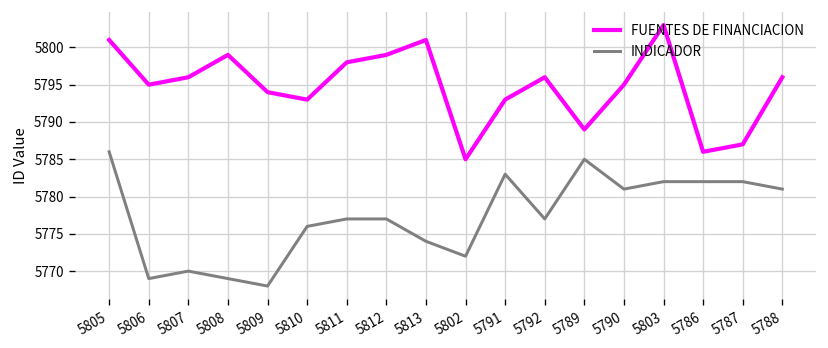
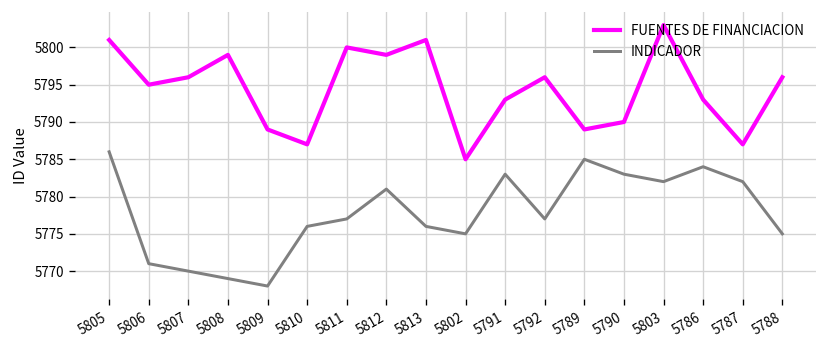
  {
    "FUENTES DE FINANCIACION": {
      "5805": 5801,
      "5806": 5795,
      "5807": 5796,
      "5808": 5799,
-     "5809": 5794,
-     "5810": 5793,
-     "5811": 5798,
+     "5809": 5789,
+     "5810": 5787,
+     "5811": 5800,
      "5812": 5799,
      "5813": 5801,
      "5802": 5785,
      "5791": 5793,
      "5792": 5796,
      "5789": 5789,
-     "5790": 5795,
+     "5790": 5790,
      "5803": 5803,
-     "5786": 5786,
+     "5786": 5793,
      "5787": 5787,
      "5788": 5796
    },
    "INDICADOR": {
      "5805": 5786,
-     "5806": 5769,
+     "5806": 5771,
      "5807": 5770,
      "5808": 5769,
      "5809": 5768,
      "5810": 5776,
      "5811": 5777,
-     "5812": 5777,
-     "5813": 5774,
-     "5802": 5772,
+     "5812": 5781,
+     "5813": 5776,
+     "5802": 5775,
      "5791": 5783,
      "5792": 5777,
      "5789": 5785,
-     "5790": 5781,
+     "5790": 5783,
      "5803": 5782,
-     "5786": 5782,
+     "5786": 5784,
      "5787": 5782,
-     "5788": 5781
+     "5788": 5775
    }
  }
